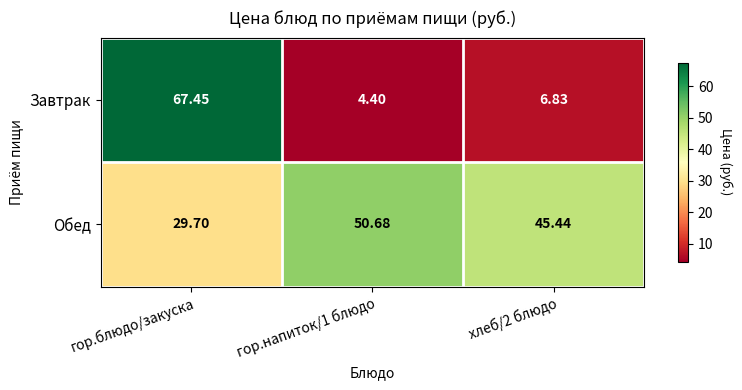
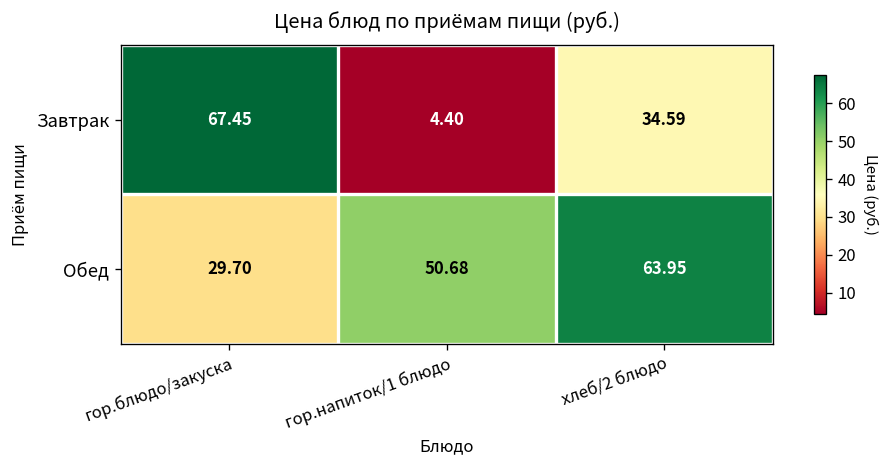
  {
    "Завтрак": {
      "гор.блюдо/закуска": 67.45,
      "гор.напиток/1 блюдо": 4.40,
-     "хлеб/2 блюдо": 6.83
+     "хлеб/2 блюдо": 34.59
    },
    "Обед": {
      "гор.блюдо/закуска": 29.70,
      "гор.напиток/1 блюдо": 50.68,
-     "хлеб/2 блюдо": 45.44
+     "хлеб/2 блюдо": 63.95
    }
  }
